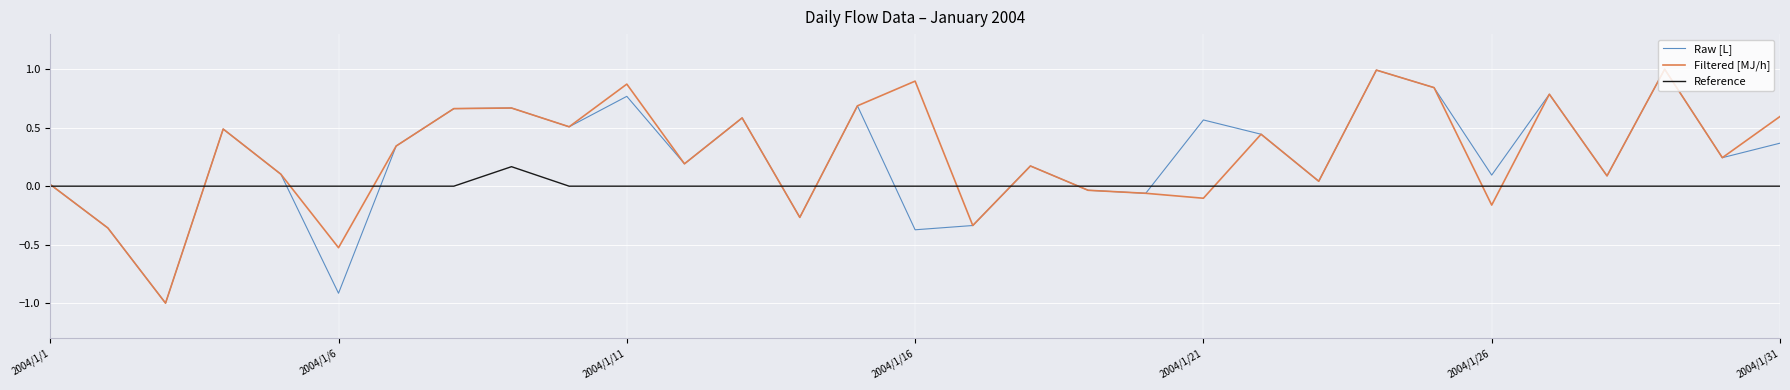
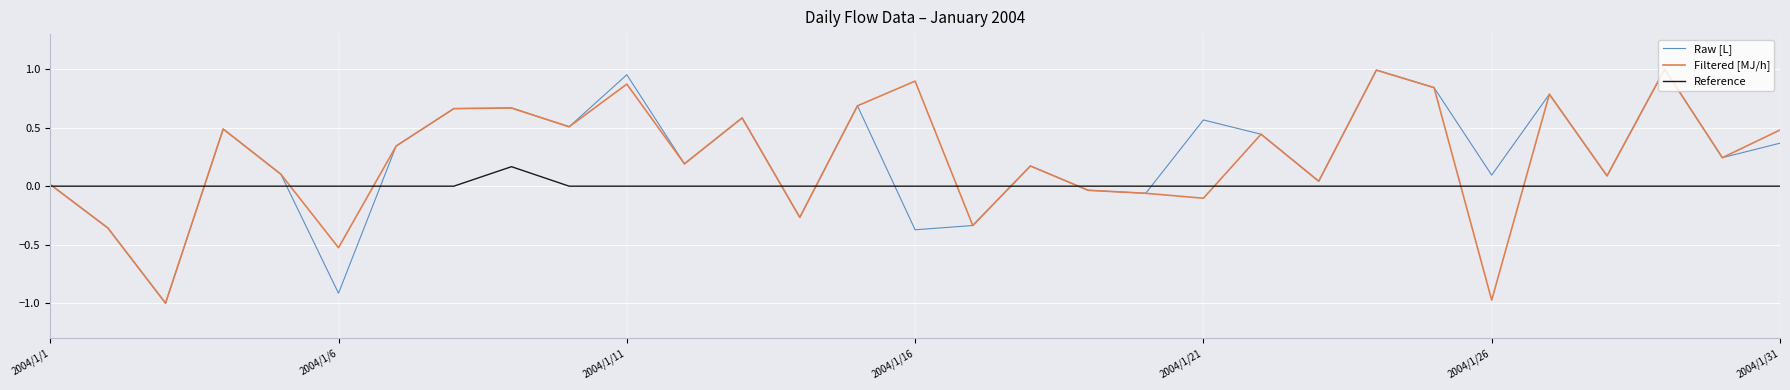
  {
    "Raw [L]": {
      "2004/1/6": -0.92,
-     "2004/1/11": 0.77,
+     "2004/1/11": 0.95,
      "2004/1/16": -0.37,
      "2004/1/21": 0.57,
      "2004/1/26": 0.09,
      "2004/1/31": 0.37
    },
    "Filtered [MJ/h]": {
      "2004/1/6": -0.53,
      "2004/1/11": 0.87,
      "2004/1/16": 0.90,
      "2004/1/21": -0.10,
-     "2004/1/26": -0.16,
-     "2004/1/31": 0.60
+     "2004/1/26": -0.97,
+     "2004/1/31": 0.48
    },
    "Reference": {
      "2004/1/6": 0.00,
      "2004/1/11": 0.00,
      "2004/1/16": 0.00,
      "2004/1/21": 0.00,
      "2004/1/26": 0.00,
      "2004/1/31": 0.00
    }
  }
